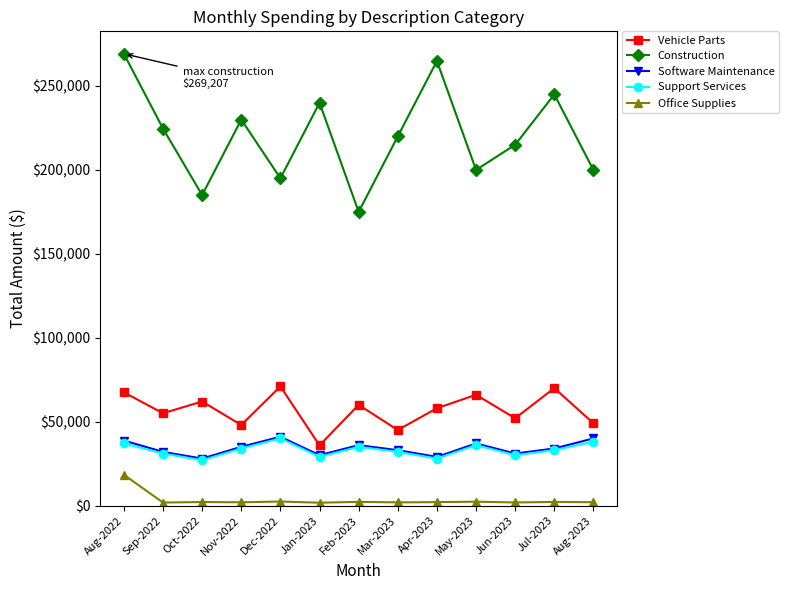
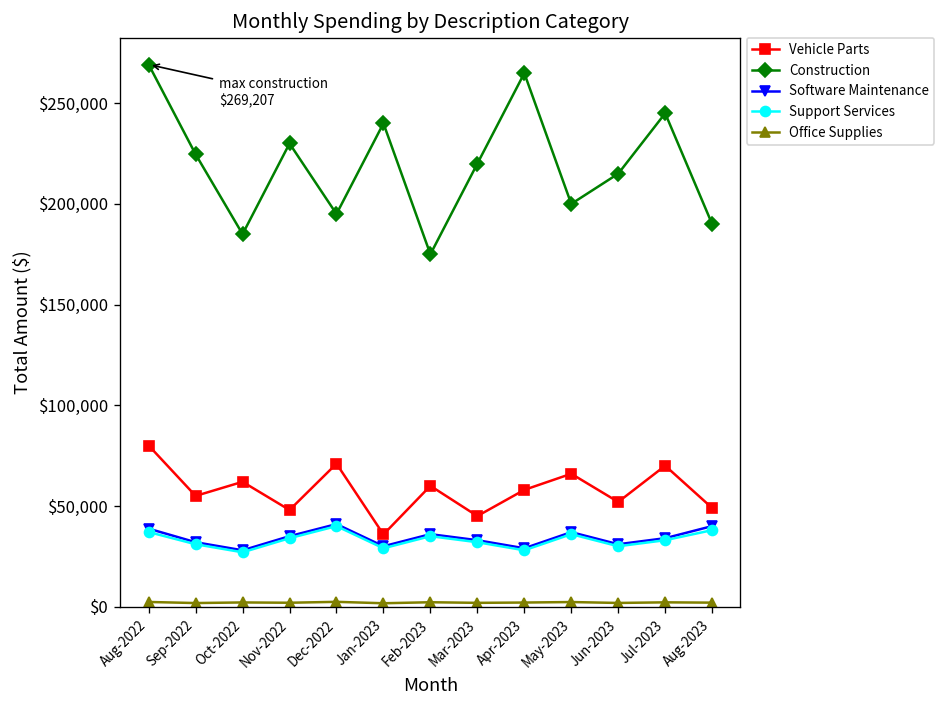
  {
    "Vehicle Parts": {
-     "Aug-2022": "$67,000",
+     "Aug-2022": "$80,000",
      "Sep-2022": "$55,000",
      "Oct-2022": "$62,000",
      "Nov-2022": "$48,000",
      "Dec-2022": "$71,000",
      "Jan-2023": "$36,000",
      "Feb-2023": "$60,000",
      "Mar-2023": "$45,000",
      "Apr-2023": "$58,000",
      "May-2023": "$66,000",
      "Jun-2023": "$52,000",
      "Jul-2023": "$70,000",
      "Aug-2023": "$49,000"
    },
    "Construction": {
      "Sep-2022": "$225,000",
      "Oct-2022": "$185,000",
      "Nov-2022": "$230,000",
      "Dec-2022": "$195,000",
      "Jan-2023": "$240,000",
      "Feb-2023": "$175,000",
      "Mar-2023": "$220,000",
      "Apr-2023": "$265,000",
      "May-2023": "$200,000",
      "Jun-2023": "$215,000",
      "Jul-2023": "$245,000",
-     "Aug-2023": "$200,000"
+     "Aug-2023": "$190,000"
    },
    "Software Maintenance": {
      "Aug-2022": "$39,000",
      "Aug-2023": "$40,000"
    },
    "Support Services": {
      "Aug-2022": "$37,000",
      "Aug-2023": "$38,000"
    },
    "Office Supplies": {
-     "Aug-2022": "$18,000",
+     "Aug-2022": "$2,000",
      "Sep-2022": "$2,000",
      "Oct-2022": "$2,000",
      "Nov-2022": "$2,000",
      "Dec-2022": "$2,000",
      "Jan-2023": "$2,000",
      "Feb-2023": "$2,000",
      "Mar-2023": "$2,000",
      "Apr-2023": "$2,000",
      "May-2023": "$2,000",
      "Jun-2023": "$2,000",
      "Jul-2023": "$2,000",
      "Aug-2023": "$2,000"
    }
  }
